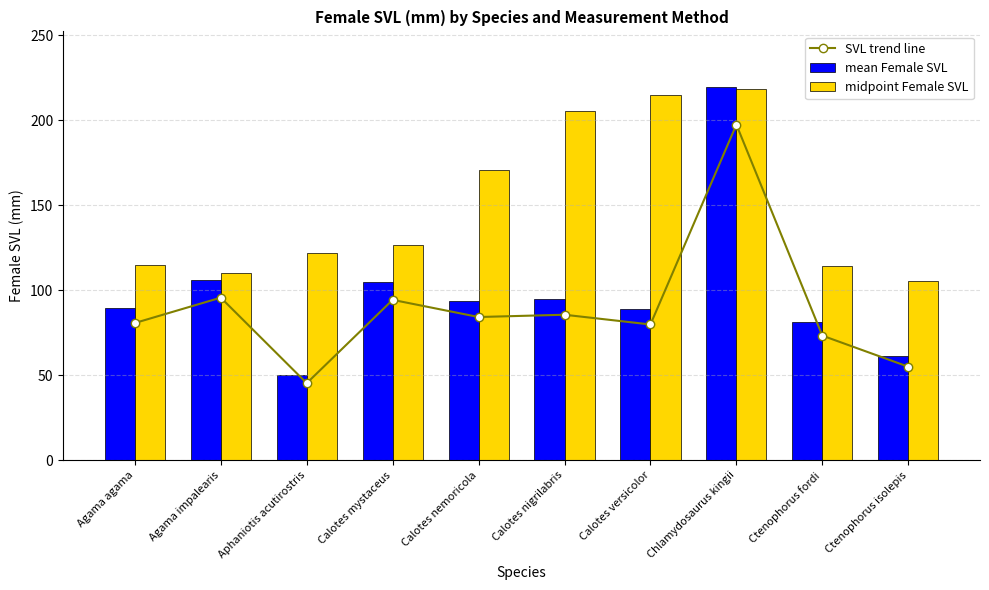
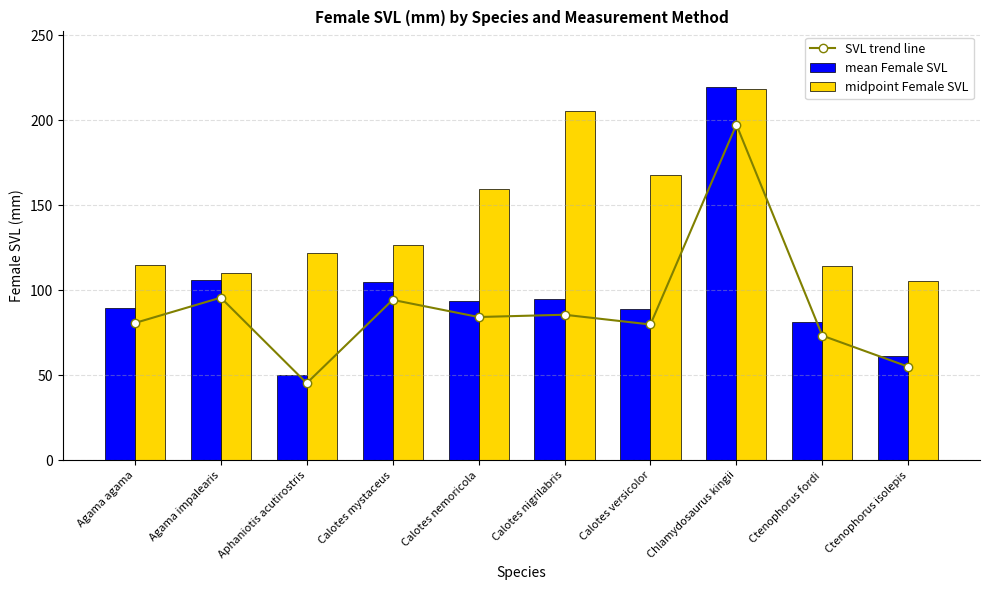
  {
    "mean Female SVL": {
      "Agama agama": 90,
      "Agama impalearis": 106,
      "Aphaniotis acutirostris": 50,
      "Calotes mystaceus": 105,
      "Calotes nemoricola": 94,
      "Calotes nigrilabris": 95,
      "Calotes versicolor": 89,
      "Chlamydosaurus kingii": 219,
      "Ctenophorus fordi": 81,
      "Ctenophorus isolepis": 61
    },
    "SVL trend line": {
      "Agama agama": 81,
      "Agama impalearis": 96,
      "Aphaniotis acutirostris": 45,
      "Calotes mystaceus": 94,
      "Calotes nemoricola": 84,
      "Calotes nigrilabris": 86,
      "Calotes versicolor": 80,
      "Chlamydosaurus kingii": 197,
      "Ctenophorus fordi": 73,
      "Ctenophorus isolepis": 55
    },
    "midpoint Female SVL": {
      "Agama agama": 115,
      "Agama impalearis": 110,
      "Aphaniotis acutirostris": 122,
      "Calotes mystaceus": 126,
-     "Calotes nemoricola": 171,
+     "Calotes nemoricola": 159,
      "Calotes nigrilabris": 205,
-     "Calotes versicolor": 215,
+     "Calotes versicolor": 168,
      "Chlamydosaurus kingii": 218,
      "Ctenophorus fordi": 114,
      "Ctenophorus isolepis": 106
    }
  }
